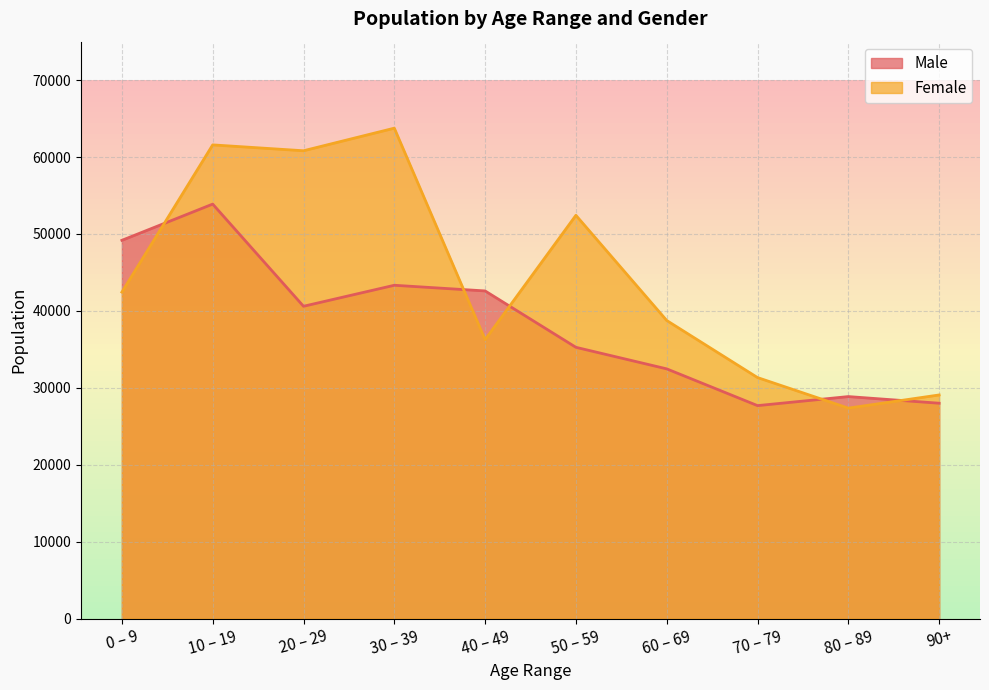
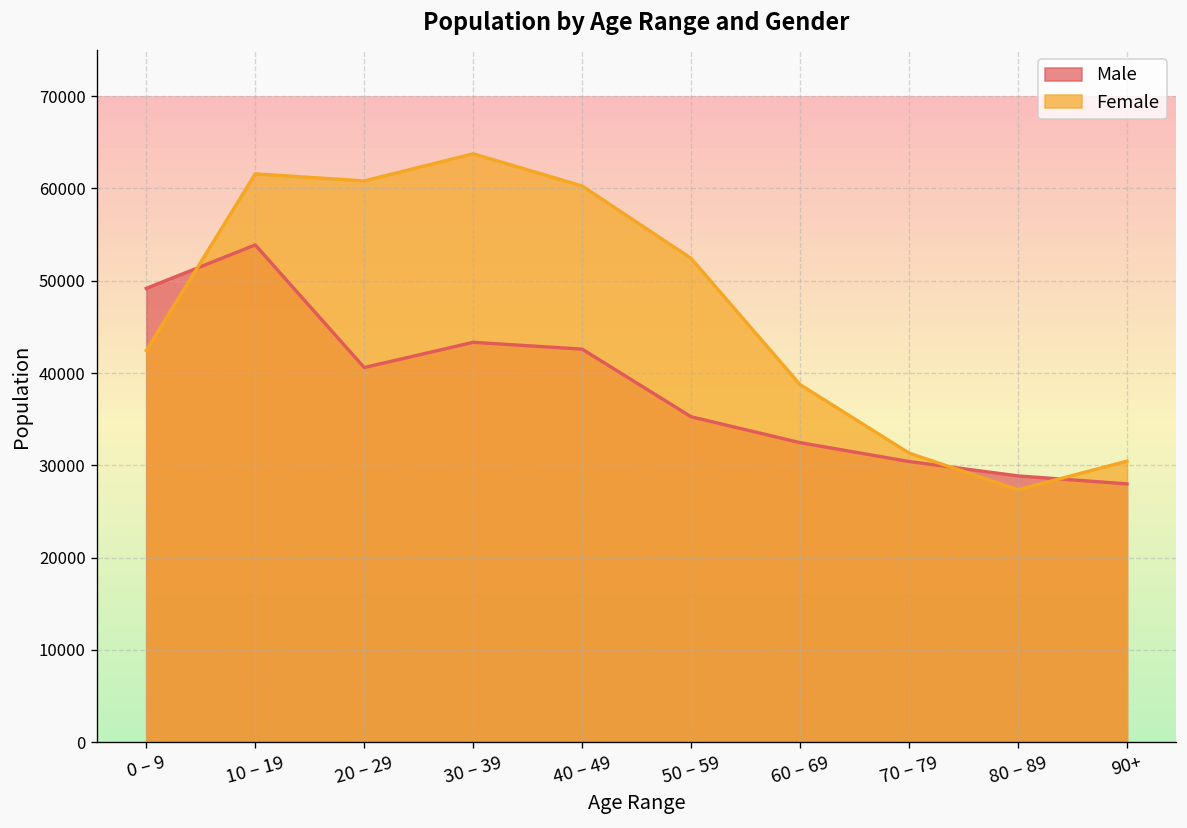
  {
    "Male": {
      "0 – 9": 49000,
      "10 – 19": 54000,
      "20 – 29": 41000,
      "30 – 39": 43000,
      "40 – 49": 43000,
      "50 – 59": 35000,
      "60 – 69": 32000,
-     "70 – 79": 28000,
+     "70 – 79": 30000,
      "80 – 89": 29000,
      "90+": 28000
    },
    "Female": {
      "0 – 9": 42000,
      "10 – 19": 62000,
      "20 – 29": 61000,
      "30 – 39": 64000,
-     "40 – 49": 36000,
+     "40 – 49": 60000,
      "50 – 59": 52000,
      "60 – 69": 39000,
      "70 – 79": 31000,
      "80 – 89": 27000,
-     "90+": 29000
+     "90+": 30000
    }
  }
